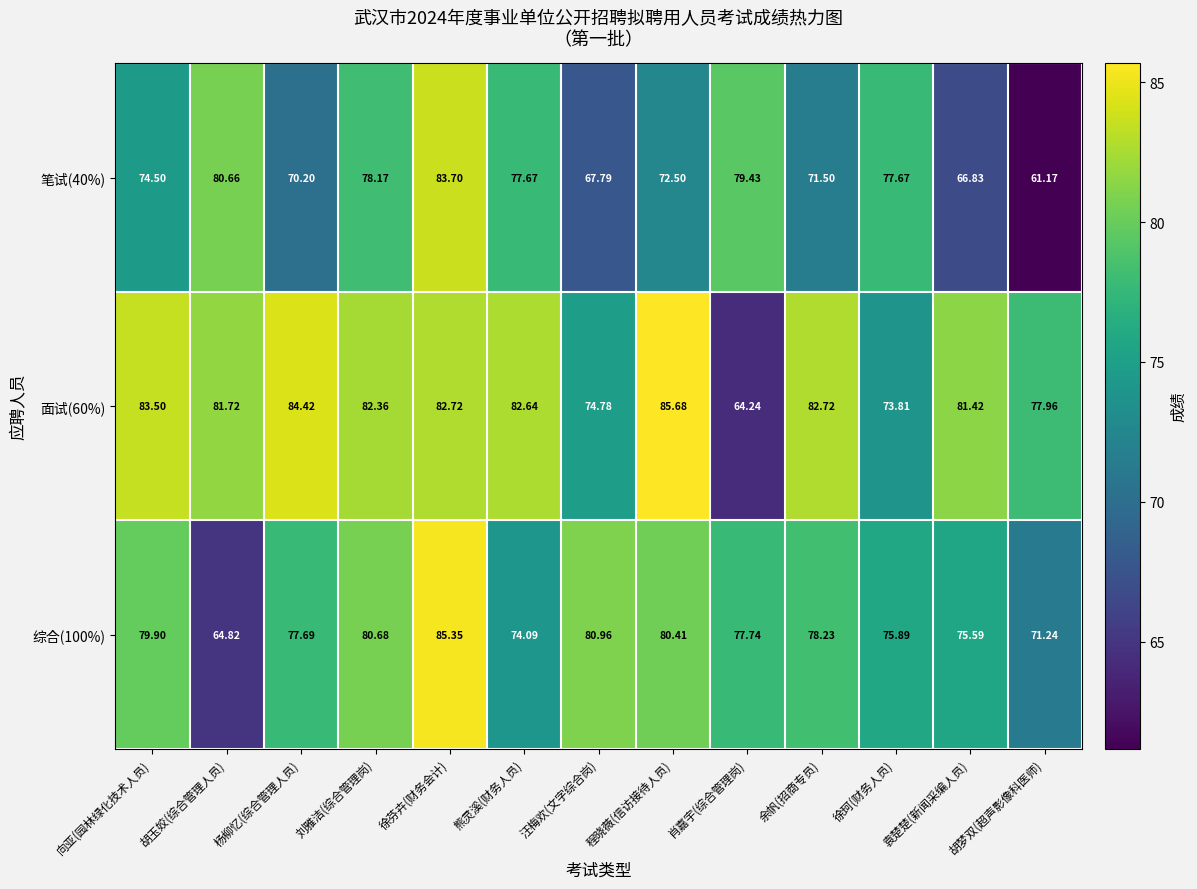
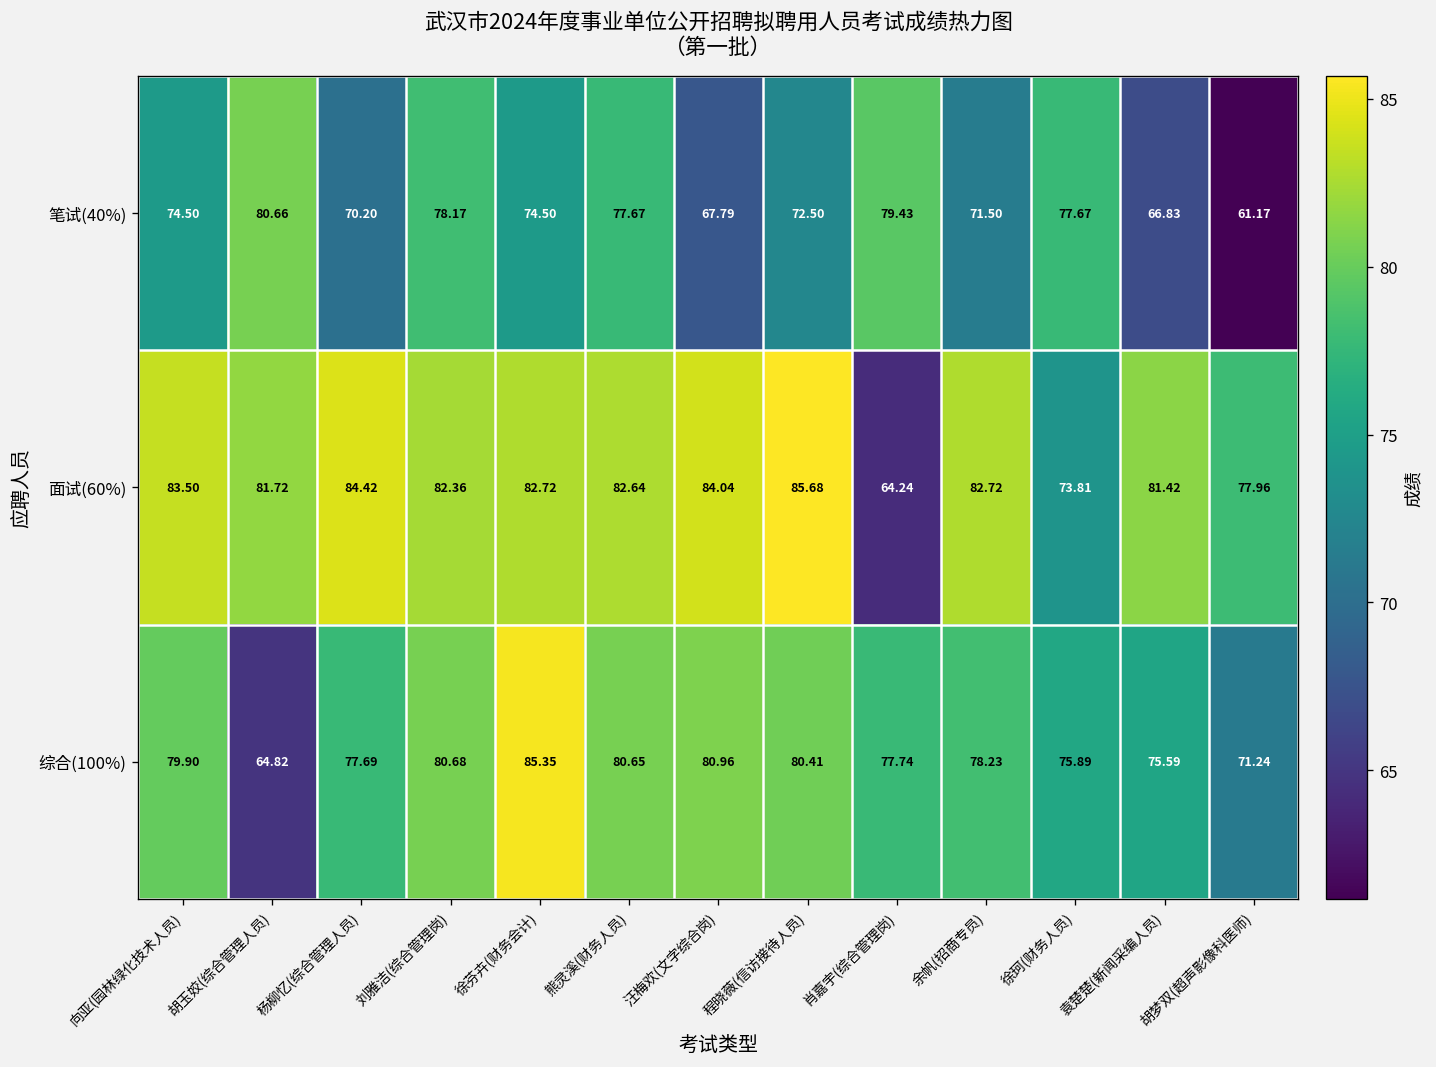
  {
    "笔试(40%)": {
      "向亚(园林绿化技术人员)": 74.50,
      "胡玉姣(综合管理人员)": 80.66,
      "杨柳忆(综合管理人员)": 70.20,
      "刘雅洁(综合管理岗)": 78.17,
-     "徐芬卉(财务会计)": 83.70,
+     "徐芬卉(财务会计)": 74.50,
      "熊灵溪(财务人员)": 77.67,
      "汪梅欢(文字综合岗)": 67.79,
      "程晓薇(信访接待人员)": 72.50,
      "肖嘉宇(综合管理岗)": 79.43,
      "余帆(招商专员)": 71.50,
      "徐珂(财务人员)": 77.67,
      "袁楚楚(新闻采编人员)": 66.83,
      "胡梦双(超声影像科医师)": 61.17
    },
    "面试(60%)": {
      "向亚(园林绿化技术人员)": 83.50,
      "胡玉姣(综合管理人员)": 81.72,
      "杨柳忆(综合管理人员)": 84.42,
      "刘雅洁(综合管理岗)": 82.36,
      "徐芬卉(财务会计)": 82.72,
      "熊灵溪(财务人员)": 82.64,
-     "汪梅欢(文字综合岗)": 74.78,
+     "汪梅欢(文字综合岗)": 84.04,
      "程晓薇(信访接待人员)": 85.68,
      "肖嘉宇(综合管理岗)": 64.24,
      "余帆(招商专员)": 82.72,
      "徐珂(财务人员)": 73.81,
      "袁楚楚(新闻采编人员)": 81.42,
      "胡梦双(超声影像科医师)": 77.96
    },
    "综合(100%)": {
      "向亚(园林绿化技术人员)": 79.90,
      "胡玉姣(综合管理人员)": 64.82,
      "杨柳忆(综合管理人员)": 77.69,
      "刘雅洁(综合管理岗)": 80.68,
      "徐芬卉(财务会计)": 85.35,
-     "熊灵溪(财务人员)": 74.09,
+     "熊灵溪(财务人员)": 80.65,
      "汪梅欢(文字综合岗)": 80.96,
      "程晓薇(信访接待人员)": 80.41,
      "肖嘉宇(综合管理岗)": 77.74,
      "余帆(招商专员)": 78.23,
      "徐珂(财务人员)": 75.89,
      "袁楚楚(新闻采编人员)": 75.59,
      "胡梦双(超声影像科医师)": 71.24
    }
  }
